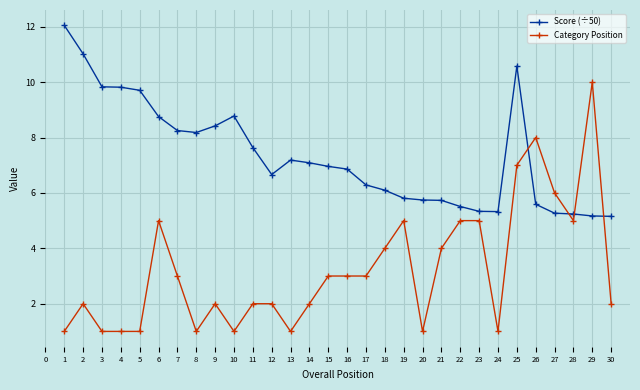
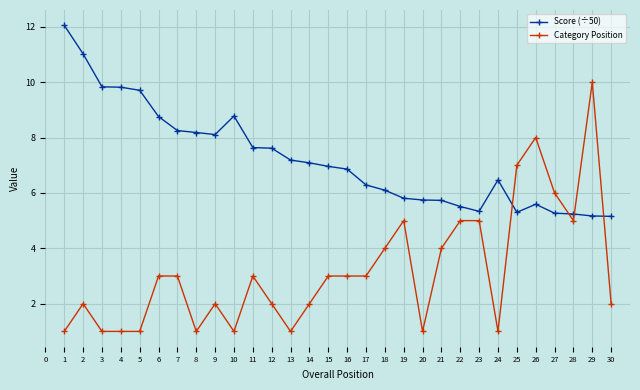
  {
    "Score (÷50)": {
      "1": 12.1,
      "2": 11.0,
      "3": 9.8,
      "4": 9.8,
      "5": 9.7,
      "6": 8.8,
      "7": 8.3,
      "8": 8.2,
-     "9": 8.4,
+     "9": 8.1,
      "10": 8.8,
      "11": 7.6,
-     "12": 6.7,
+     "12": 7.6,
      "13": 7.2,
      "14": 7.1,
      "15": 7.0,
      "16": 6.9,
      "17": 6.3,
      "18": 6.1,
      "19": 5.8,
      "20": 5.7,
      "21": 5.7,
      "22": 5.5,
      "23": 5.3,
-     "24": 5.3,
-     "25": 10.6,
+     "24": 6.5,
+     "25": 5.3,
      "26": 5.6,
      "27": 5.3,
      "28": 5.2,
      "29": 5.2,
      "30": 5.2
    },
    "Category Position": {
      "1": 1,
      "2": 2,
      "3": 1,
      "4": 1,
      "5": 1,
-     "6": 5,
+     "6": 3,
      "7": 3,
      "8": 1,
      "9": 2,
      "10": 1,
-     "11": 2,
+     "11": 3,
      "12": 2,
      "13": 1,
      "14": 2,
      "15": 3,
      "16": 3,
      "17": 3,
      "18": 4,
      "19": 5,
      "20": 1,
      "21": 4,
      "22": 5,
      "23": 5,
      "24": 1,
      "25": 7,
      "26": 8,
      "27": 6,
      "28": 5,
      "29": 10,
      "30": 2
    }
  }
